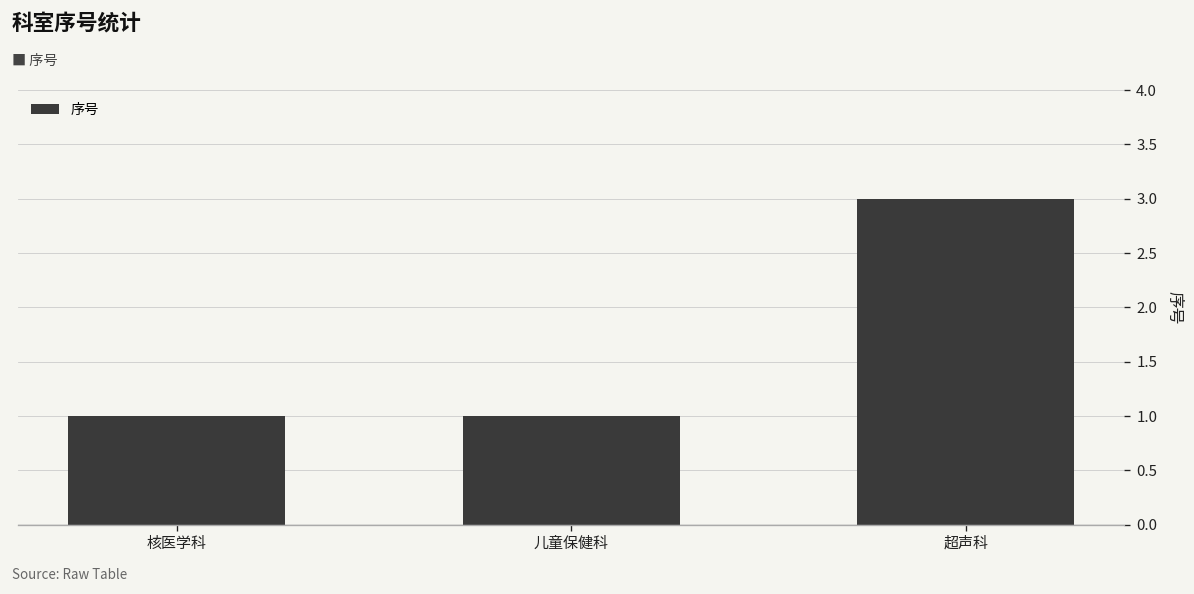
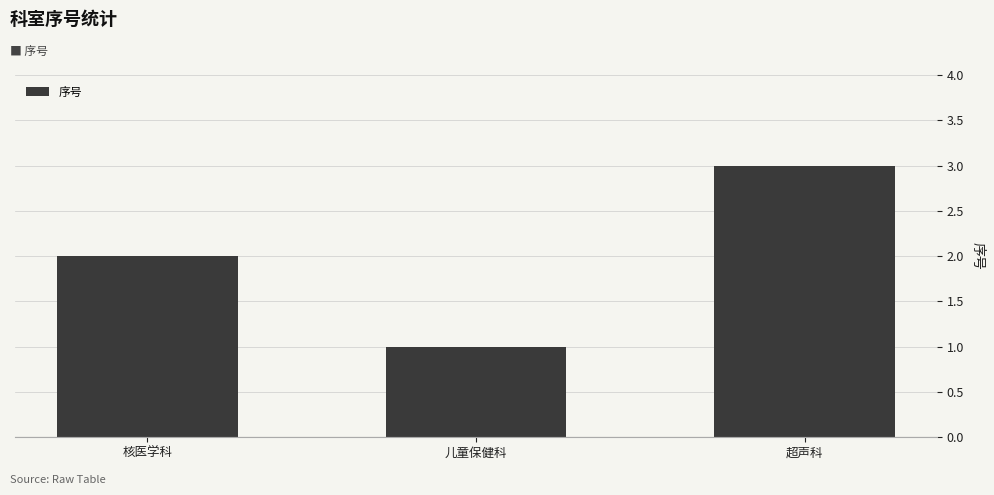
  {
-   "核医学科": 1,
+   "核医学科": 2,
    "儿童保健科": 1,
    "超声科": 3
  }
